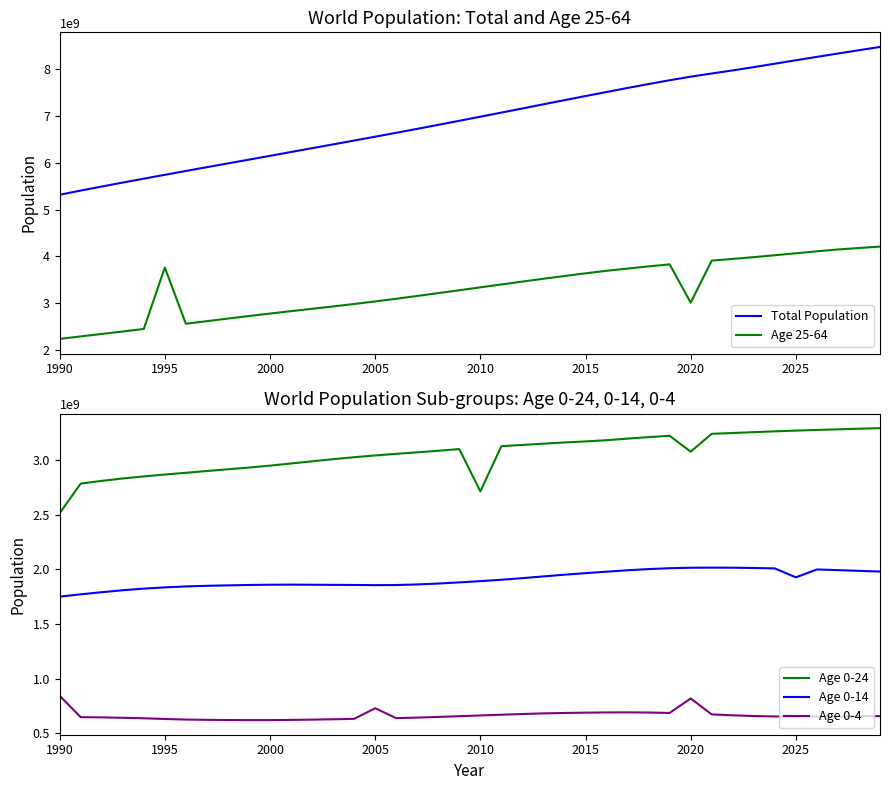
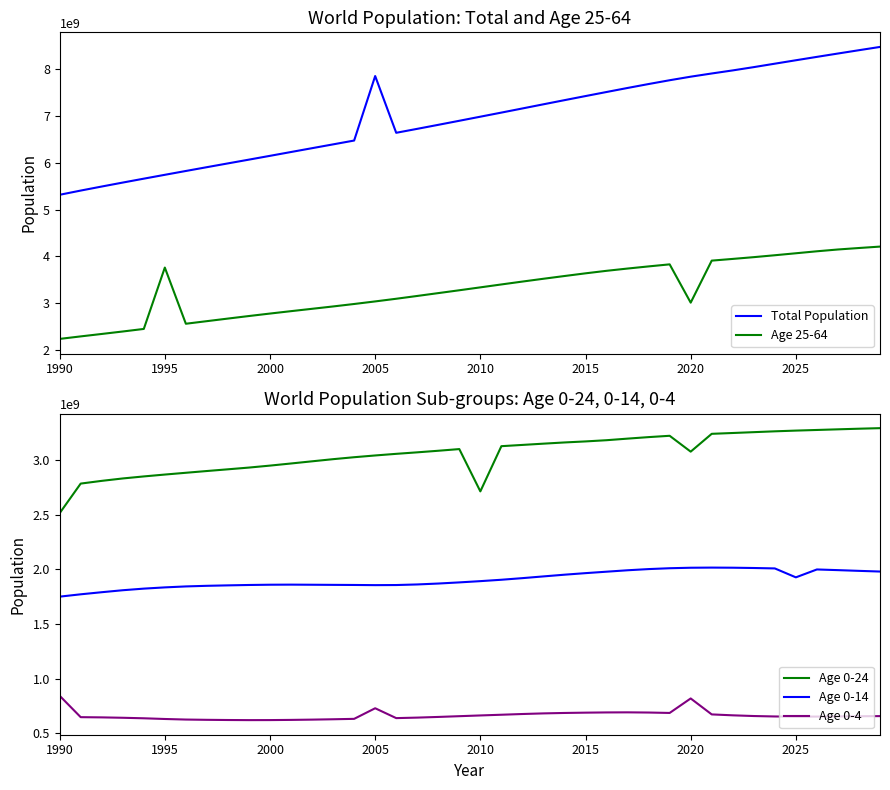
  {
    "World Population: Total and Age 25-64": {
      "Total Population": {
        "1990": 5300000000,
        "1995": 5700000000,
        "2000": 6100000000,
-       "2005": 6600000000,
+       "2005": 7900000000,
        "2010": 7000000000,
        "2015": 7400000000,
        "2020": 7800000000,
        "2025": 8200000000
      },
      "Age 25-64": {
        "1990": 2200000000,
        "1995": 3800000000,
        "2000": 2800000000,
        "2005": 3000000000,
        "2010": 3300000000,
        "2015": 3600000000,
        "2020": 3000000000,
        "2025": 4100000000
      }
    },
    "World Population Sub-groups: Age 0-24, 0-14, 0-4": {
      "Age 0-24": {
        "1990": 2510000000,
        "1995": 2870000000,
        "2000": 2950000000,
        "2005": 3040000000,
        "2010": 2710000000,
        "2015": 3170000000,
        "2020": 3080000000,
        "2025": 3270000000
      },
      "Age 0-14": {
        "1990": 1750000000,
        "1995": 1830000000,
        "2000": 1860000000,
        "2005": 1850000000,
        "2010": 1890000000,
        "2015": 1960000000,
        "2020": 2010000000,
        "2025": 1930000000
      },
      "Age 0-4": {
        "1990": 840000000,
        "1995": 630000000,
        "2000": 620000000,
        "2005": 730000000,
        "2010": 660000000,
        "2015": 690000000,
        "2020": 820000000
      }
    }
  }
